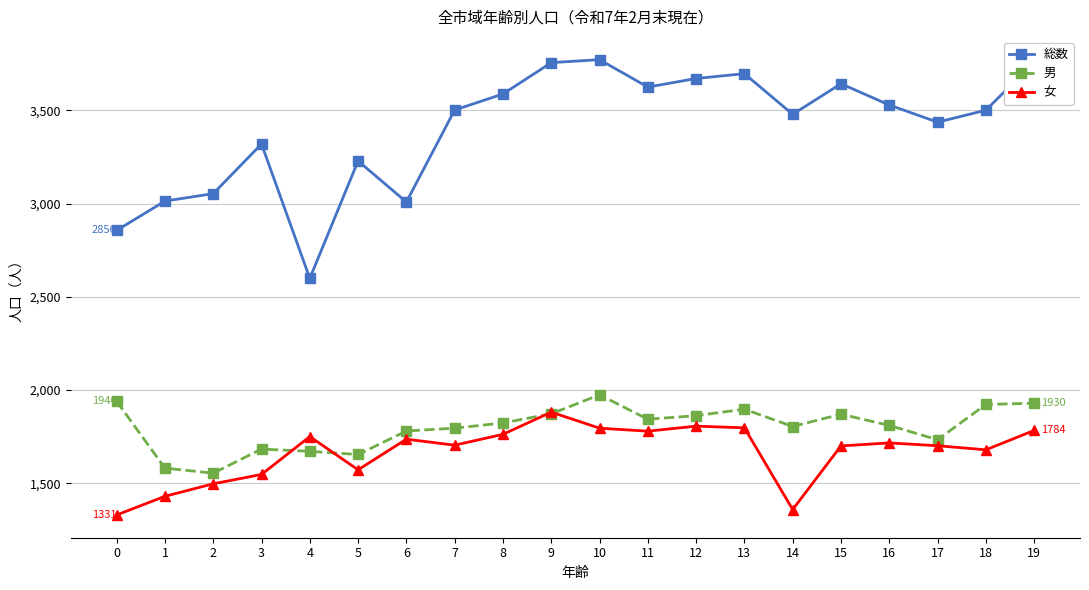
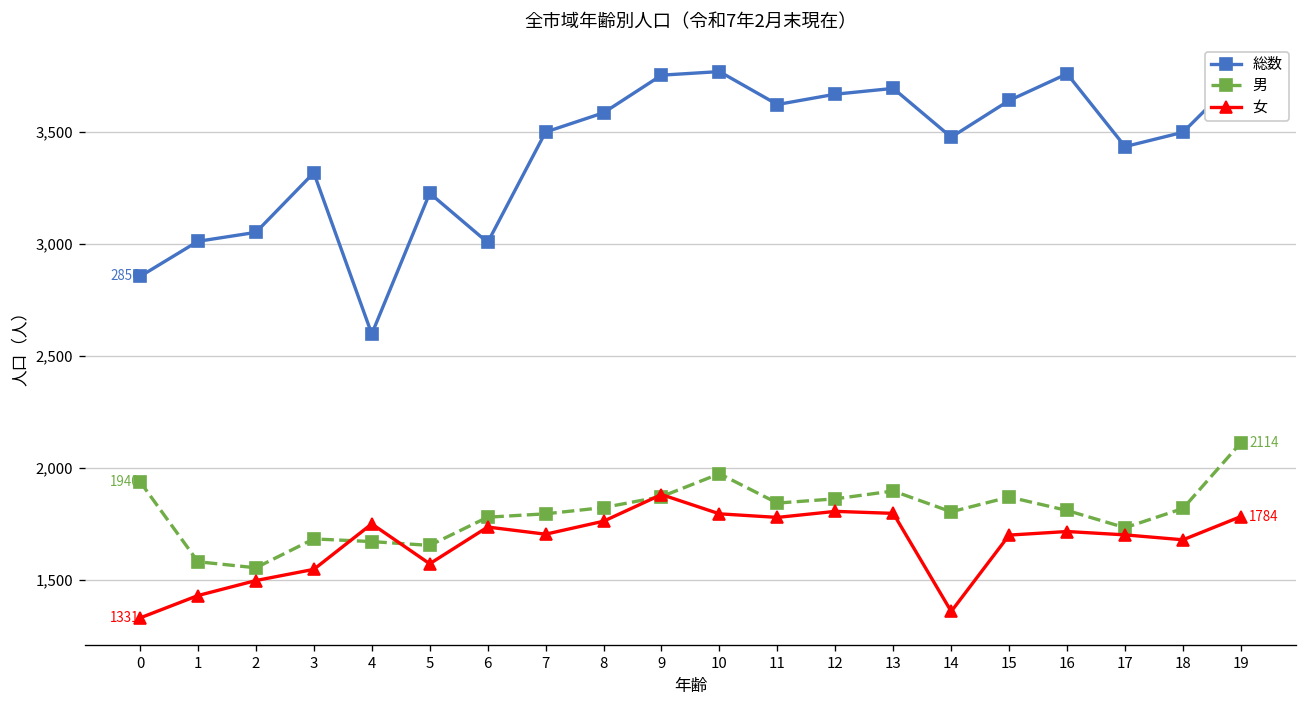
  {
    "総数": {
      "1": "3,010",
      "2": "3,050",
      "3": "3,320",
      "4": "2,600",
      "5": "3,230",
      "6": "3,010",
      "7": "3,500",
      "8": "3,590",
      "9": "3,760",
      "10": "3,770",
      "11": "3,620",
      "12": "3,670",
      "13": "3,700",
      "14": "3,480",
      "15": "3,640",
-     "16": "3,530",
+     "16": "3,760",
      "17": "3,440",
      "18": "3,500"
    },
    "男": {
      "0": "1940",
-     "18": "1,920",
-     "19": "1930"
+     "18": "1,820",
+     "19": "2114"
    },
    "女": {
      "0": "1331",
      "19": "1784"
    }
  }
